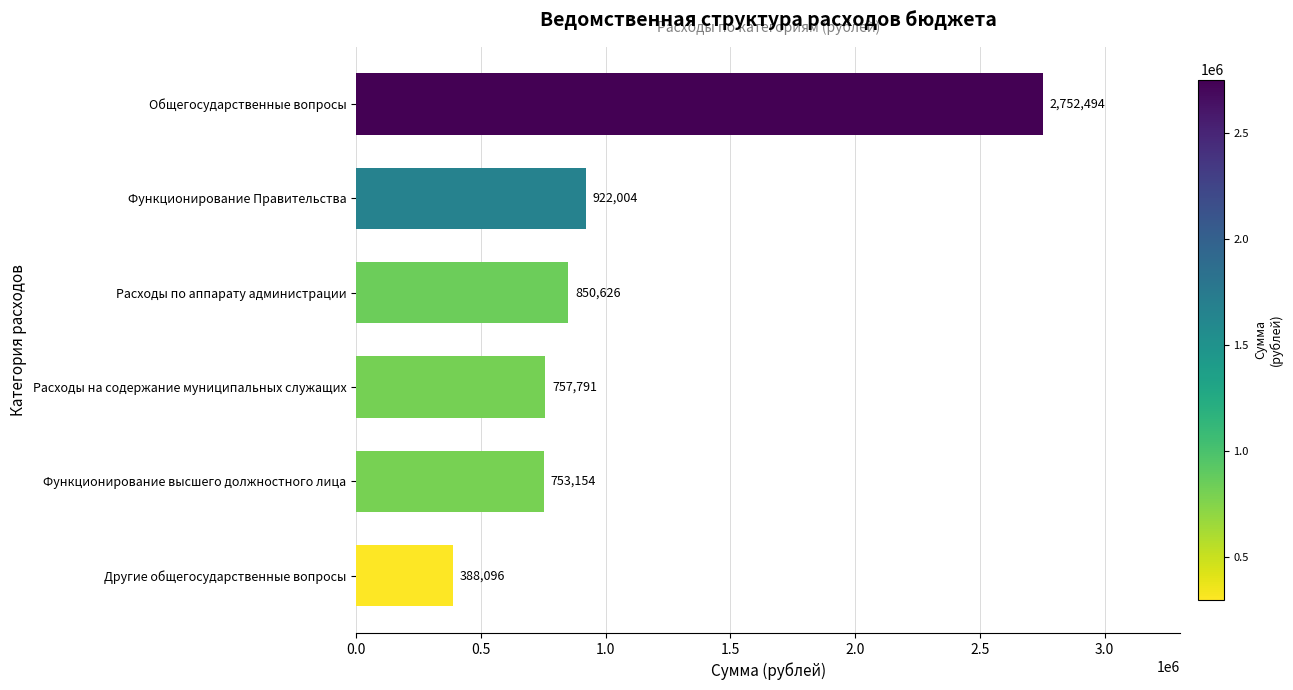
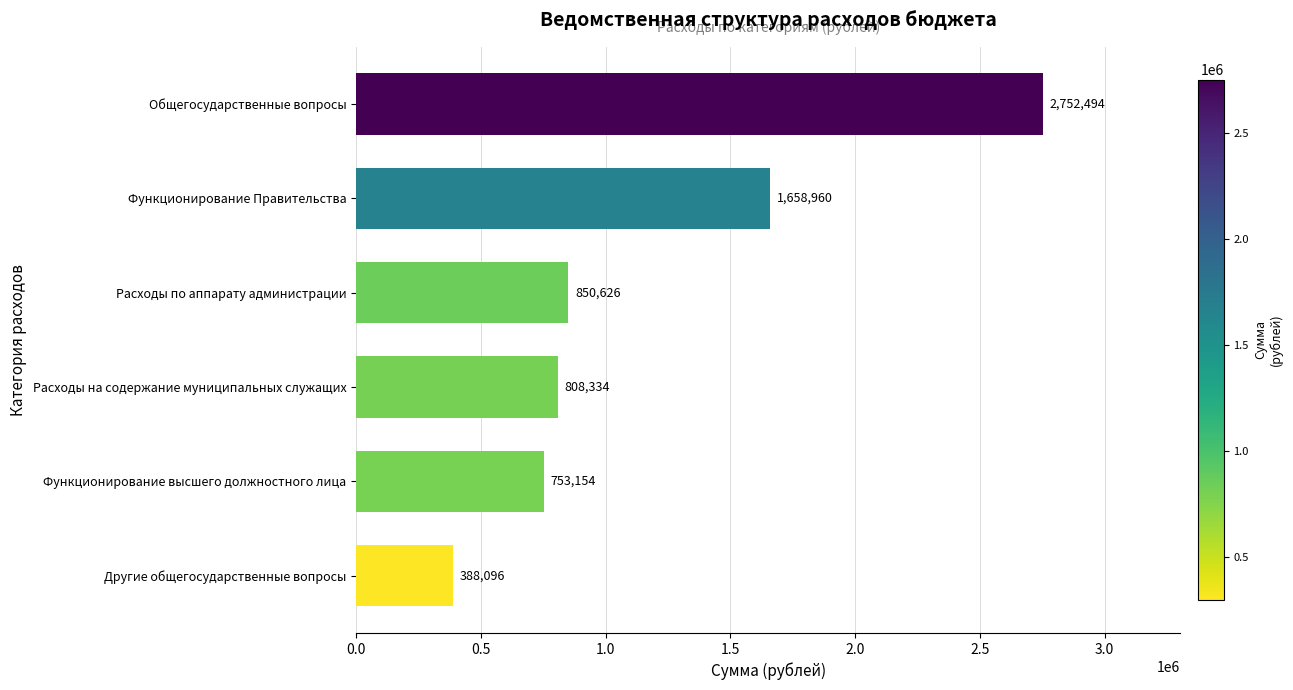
  {
    "Общегосударственные вопросы": "2,752,494",
-   "Функционирование Правительства": "922,004",
+   "Функционирование Правительства": "1,658,960",
    "Расходы по аппарату администрации": "850,626",
-   "Расходы на содержание муниципальных служащих": "757,791",
+   "Расходы на содержание муниципальных служащих": "808,334",
    "Функционирование высшего должностного лица": "753,154",
    "Другие общегосударственные вопросы": "388,096"
  }
